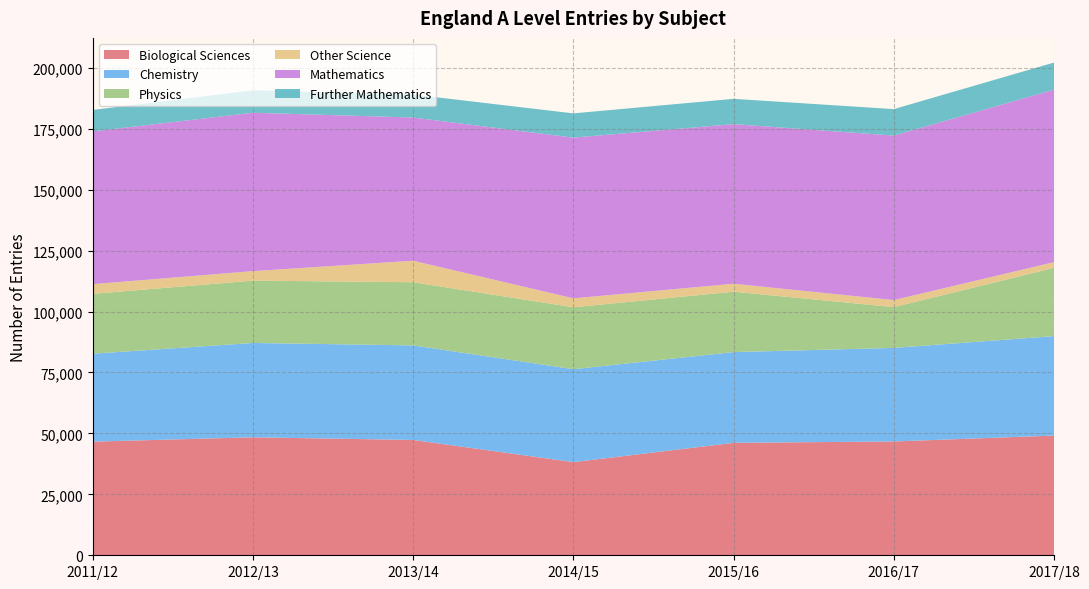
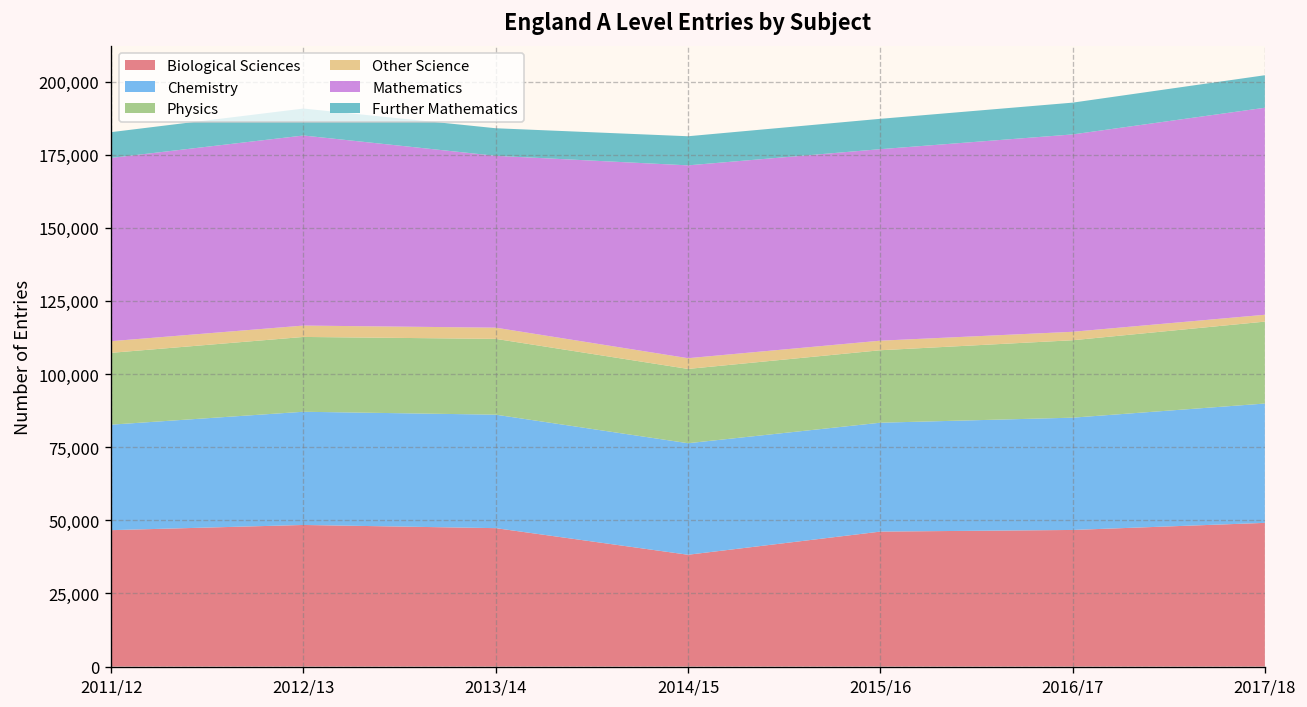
  {
    "Biological Sciences": {
      "2011/12": "47,000",
      "2012/13": "48,000",
      "2013/14": "47,000",
      "2014/15": "38,000",
      "2015/16": "46,000",
      "2016/17": "47,000",
      "2017/18": "49,000"
    },
    "Physics": {
      "2011/12": "25,000",
      "2012/13": "26,000",
      "2013/14": "26,000",
      "2014/15": "25,000",
      "2015/16": "25,000",
-     "2016/17": "17,000",
+     "2016/17": "26,000",
      "2017/18": "28,000"
    },
    "Other Science": {
      "2011/12": "4,000",
      "2012/13": "4,000",
-     "2013/14": "9,000",
+     "2013/14": "4,000",
      "2014/15": "4,000",
      "2015/16": "3,000",
      "2016/17": "3,000",
      "2017/18": "2,000"
    },
    "Mathematics": {
      "2011/12": "63,000",
      "2012/13": "65,000",
      "2013/14": "59,000",
      "2014/15": "66,000",
      "2015/16": "65,000",
      "2016/17": "67,000",
      "2017/18": "71,000"
    }
  }
